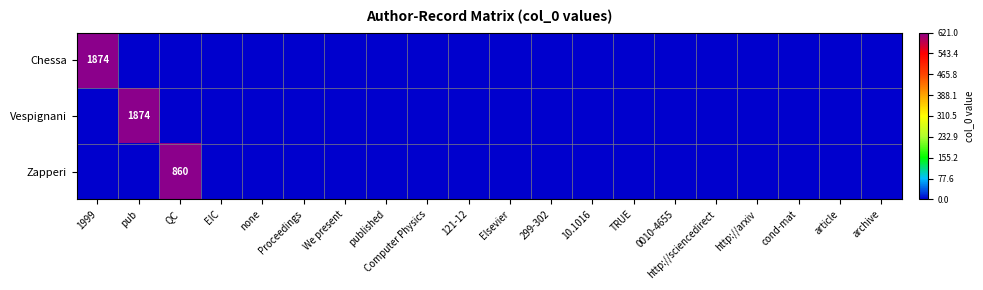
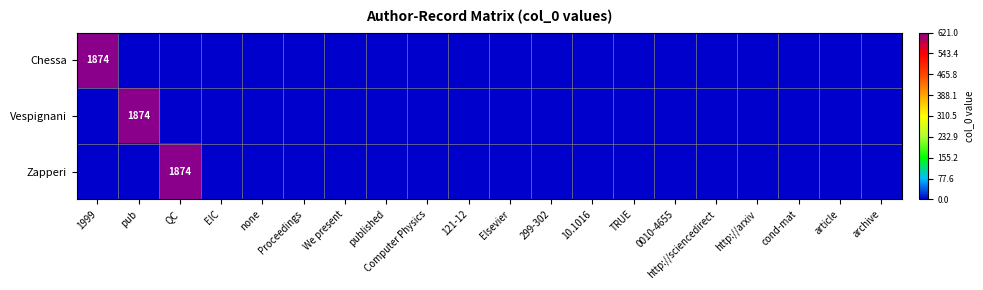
  {
    "Chessa": {
      "1999": 1874
    },
    "Vespignani": {
      "pub": 1874
    },
    "Zapperi": {
-     "QC": 860
+     "QC": 1874
    }
  }
